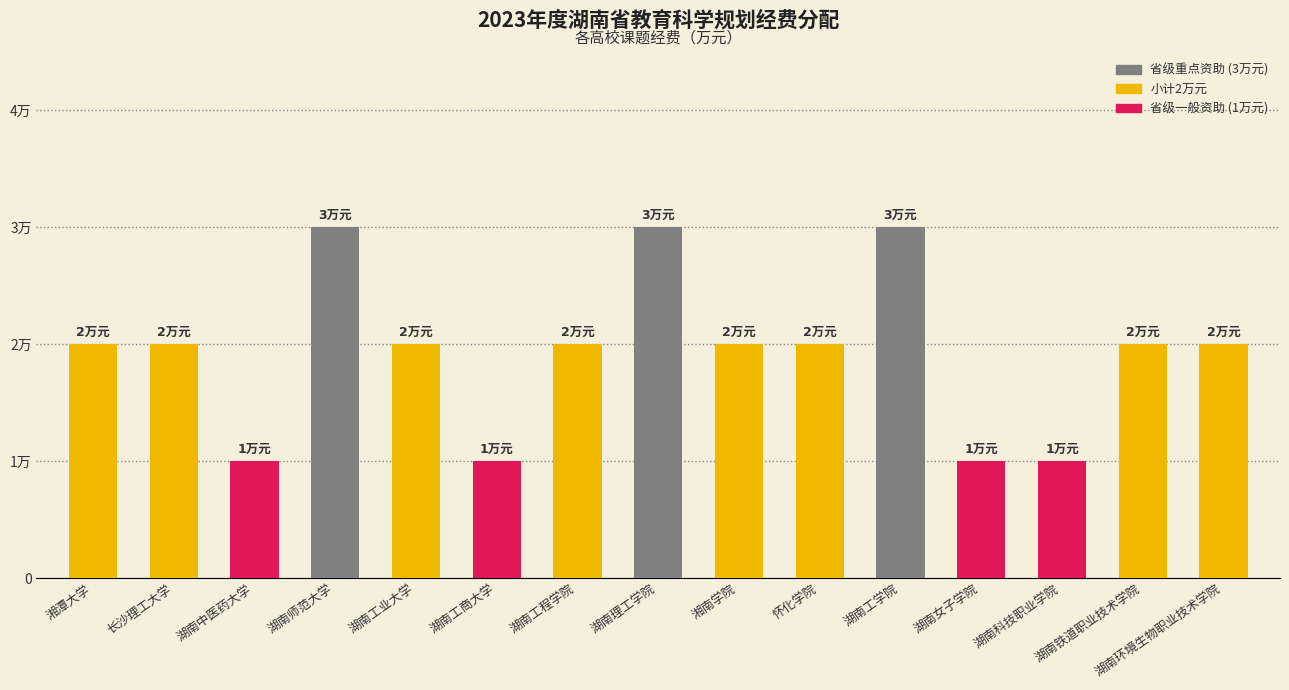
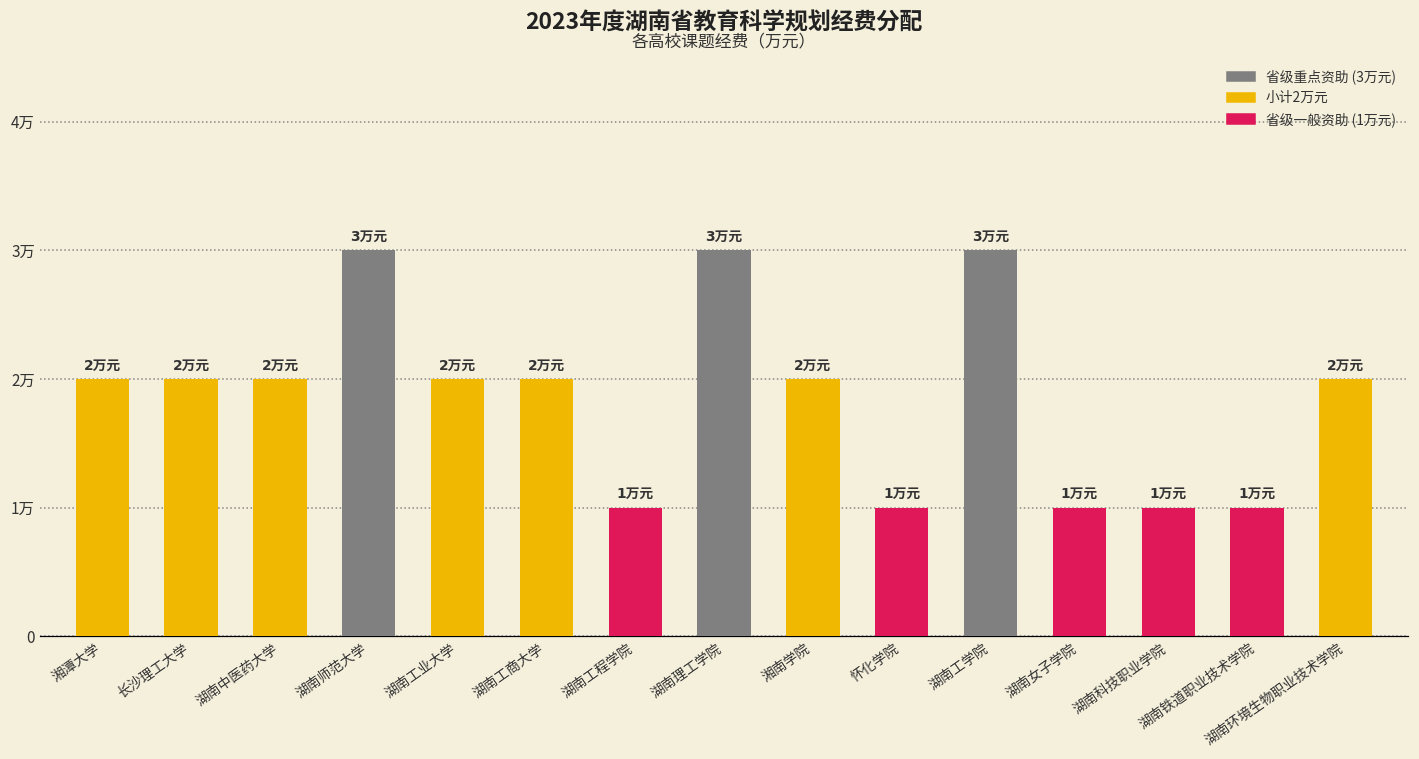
  {
    "湘潭大学": 2,
    "长沙理工大学": 2,
-   "湖南中医药大学": 1,
+   "湖南中医药大学": 2,
    "湖南师范大学": 3,
    "湖南工业大学": 2,
-   "湖南工商大学": 1,
-   "湖南工程学院": 2,
+   "湖南工商大学": 2,
+   "湖南工程学院": 1,
    "湖南理工学院": 3,
    "湘南学院": 2,
-   "怀化学院": 2,
+   "怀化学院": 1,
    "湖南工学院": 3,
    "湖南女子学院": 1,
    "湖南科技职业学院": 1,
-   "湖南铁道职业技术学院": 2,
+   "湖南铁道职业技术学院": 1,
    "湖南环境生物职业技术学院": 2
  }
